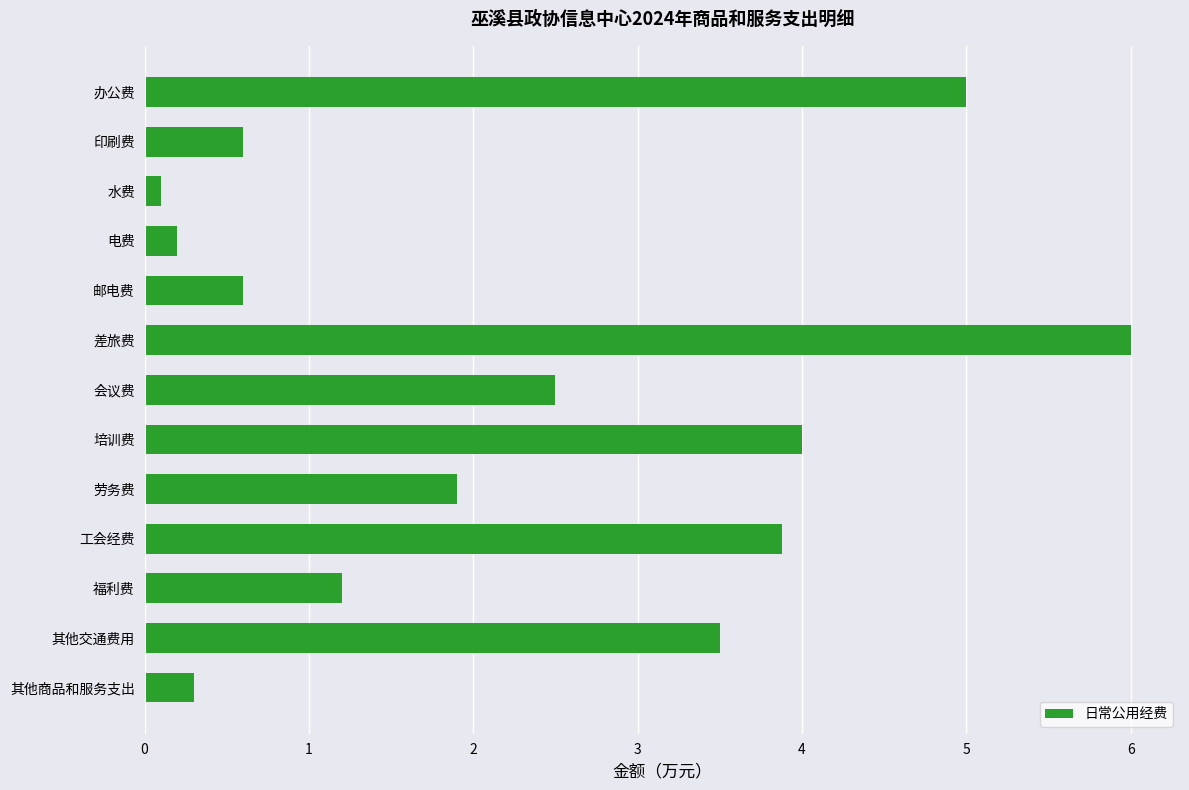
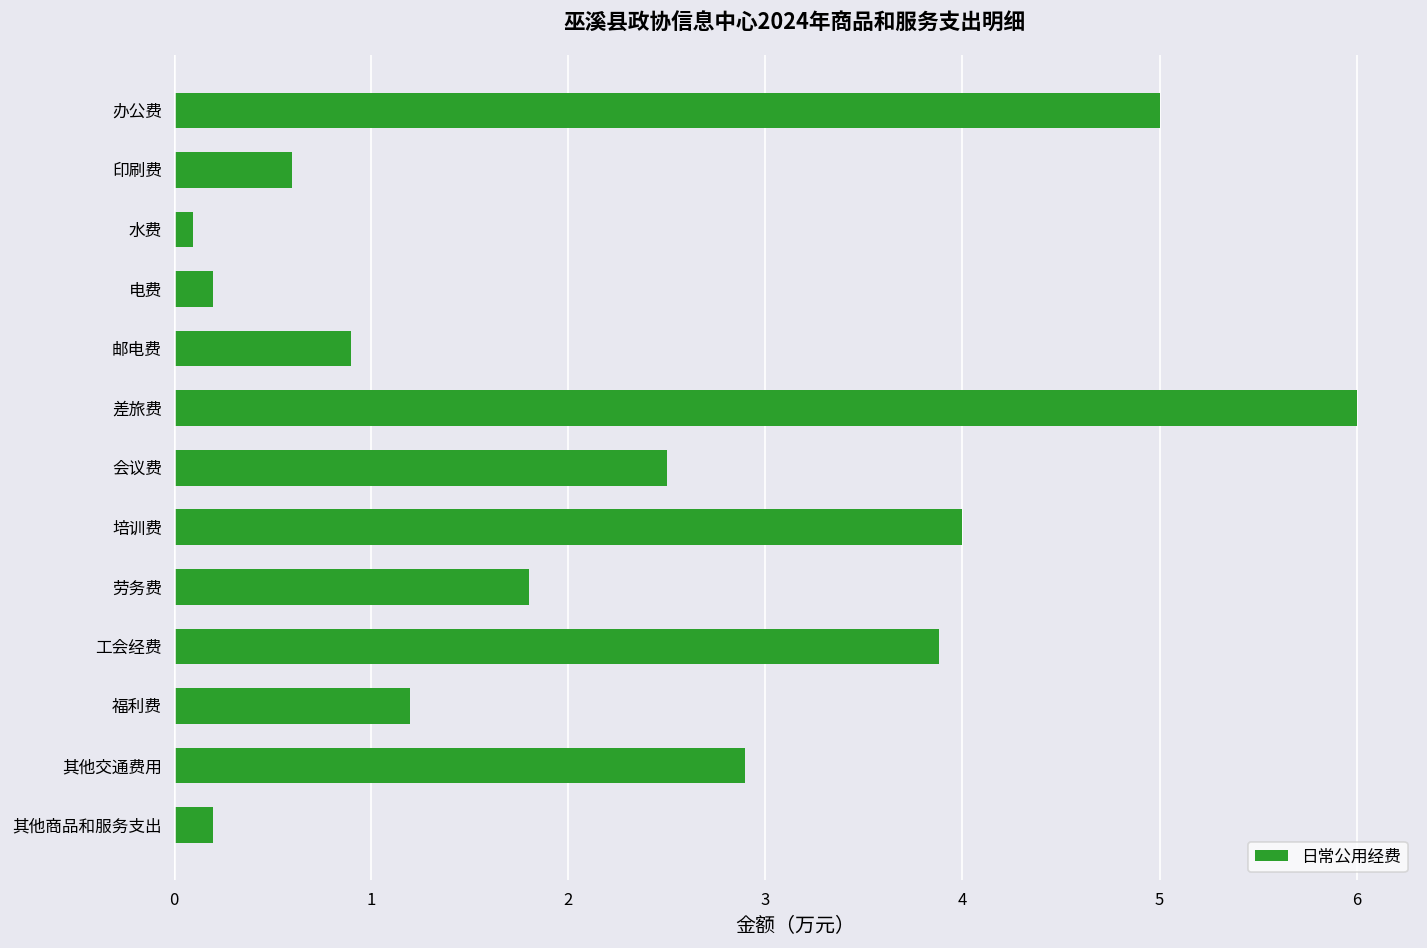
  {
    "办公费": 5.0,
    "印刷费": 0.6,
    "水费": 0.1,
    "电费": 0.2,
-   "邮电费": 0.6,
+   "邮电费": 0.9,
    "差旅费": 6.0,
    "会议费": 2.5,
    "培训费": 4.0,
-   "劳务费": 1.9,
+   "劳务费": 1.8,
    "工会经费": 3.88,
    "福利费": 1.2,
-   "其他交通费用": 3.5,
-   "其他商品和服务支出": 0.3
+   "其他交通费用": 2.9,
+   "其他商品和服务支出": 0.2
  }
